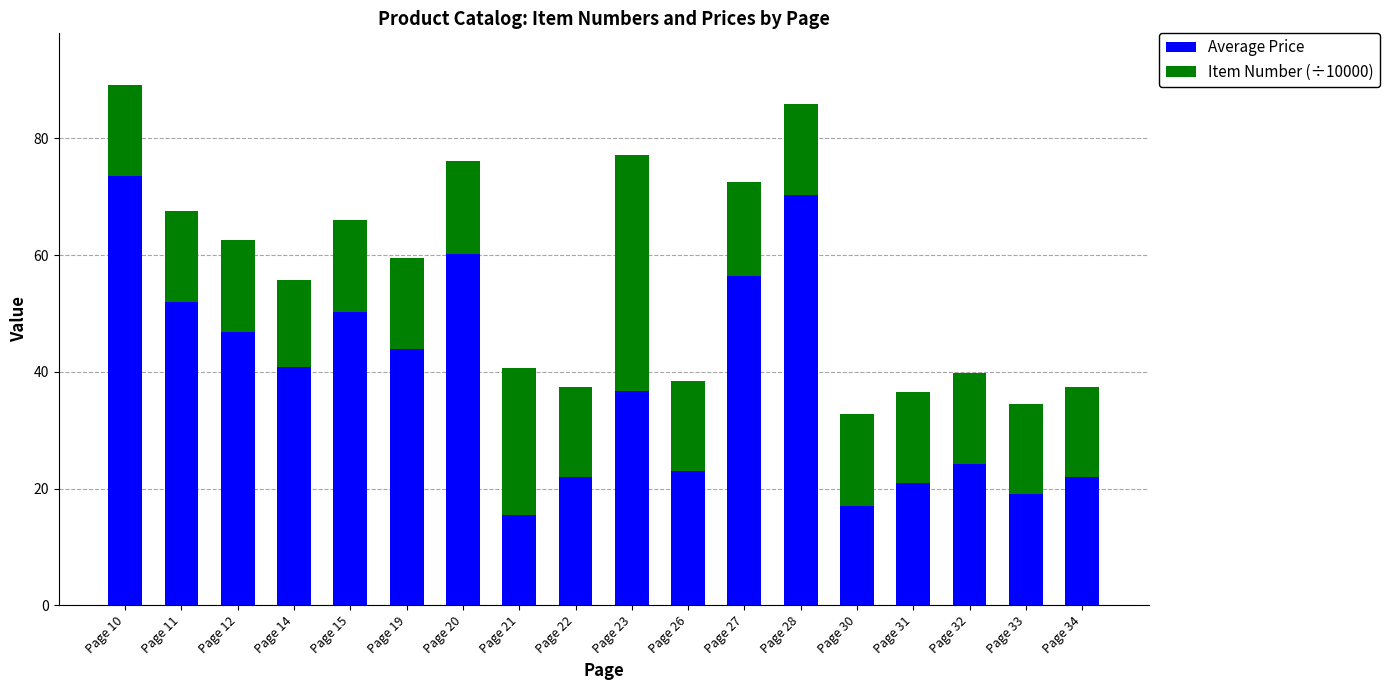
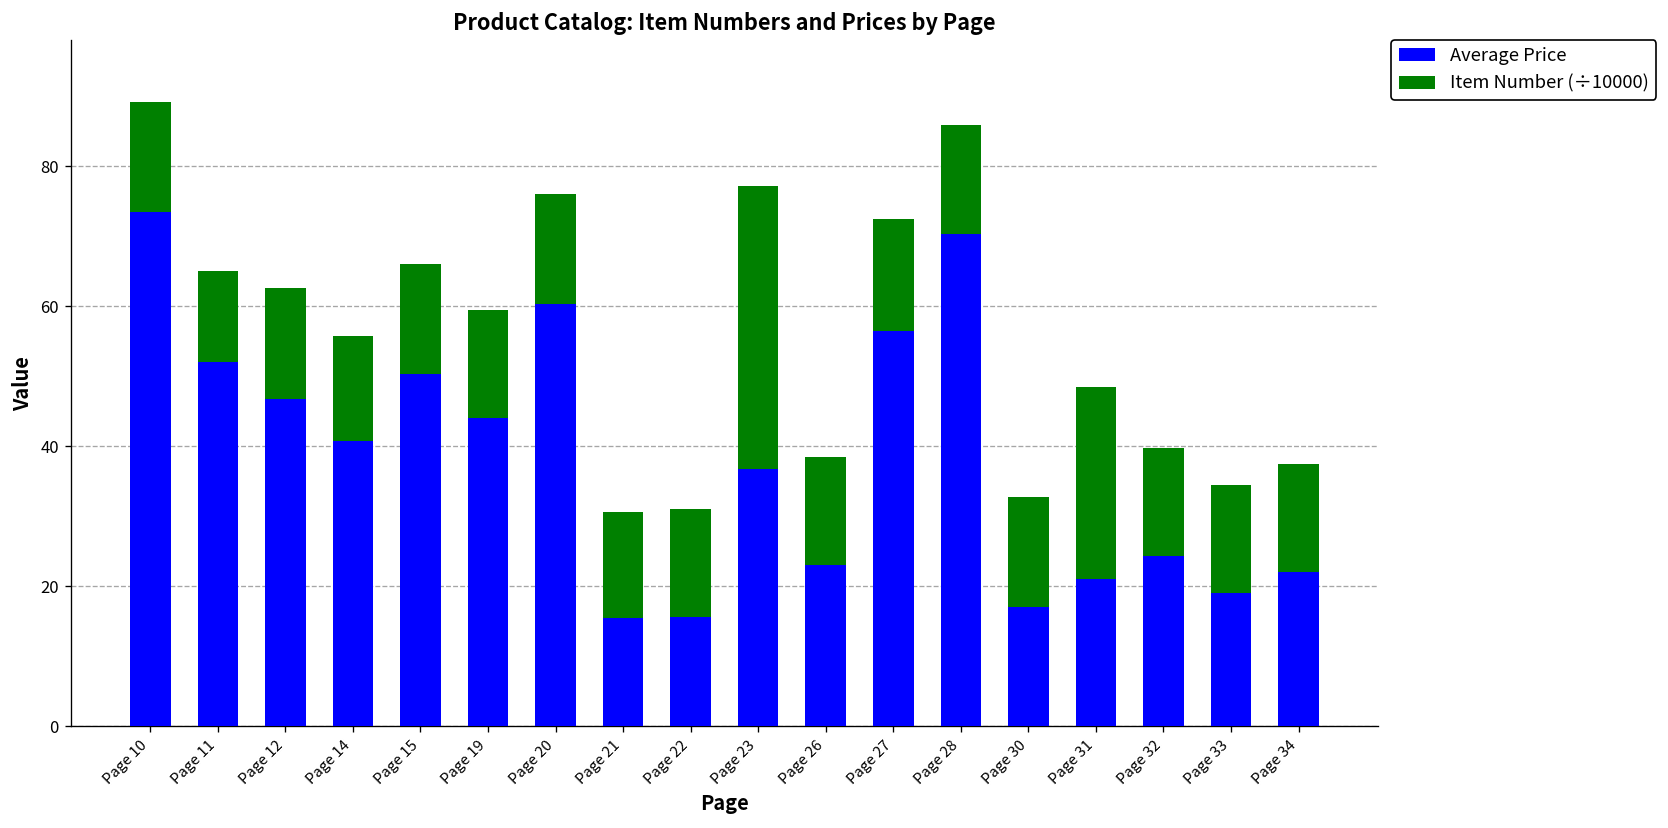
  {
    "Average Price": {
      "Page 10": 74,
      "Page 11": 52,
      "Page 12": 47,
      "Page 14": 41,
      "Page 15": 50,
      "Page 19": 44,
      "Page 20": 60,
      "Page 21": 16,
-     "Page 22": 22,
+     "Page 22": 16,
      "Page 23": 37,
      "Page 26": 23,
      "Page 27": 57,
      "Page 28": 70,
      "Page 30": 17,
      "Page 31": 21,
      "Page 32": 24,
      "Page 33": 19,
      "Page 34": 22
    },
    "Item Number (÷10000)": {
      "Page 10": 16,
-     "Page 11": 16,
+     "Page 11": 13,
      "Page 12": 16,
      "Page 14": 15,
      "Page 15": 16,
      "Page 19": 16,
      "Page 20": 16,
-     "Page 21": 25,
+     "Page 21": 15,
      "Page 22": 15,
      "Page 23": 40,
      "Page 26": 15,
      "Page 27": 16,
      "Page 28": 16,
      "Page 30": 16,
-     "Page 31": 16,
+     "Page 31": 28,
      "Page 32": 15,
      "Page 33": 15,
      "Page 34": 15
    }
  }
